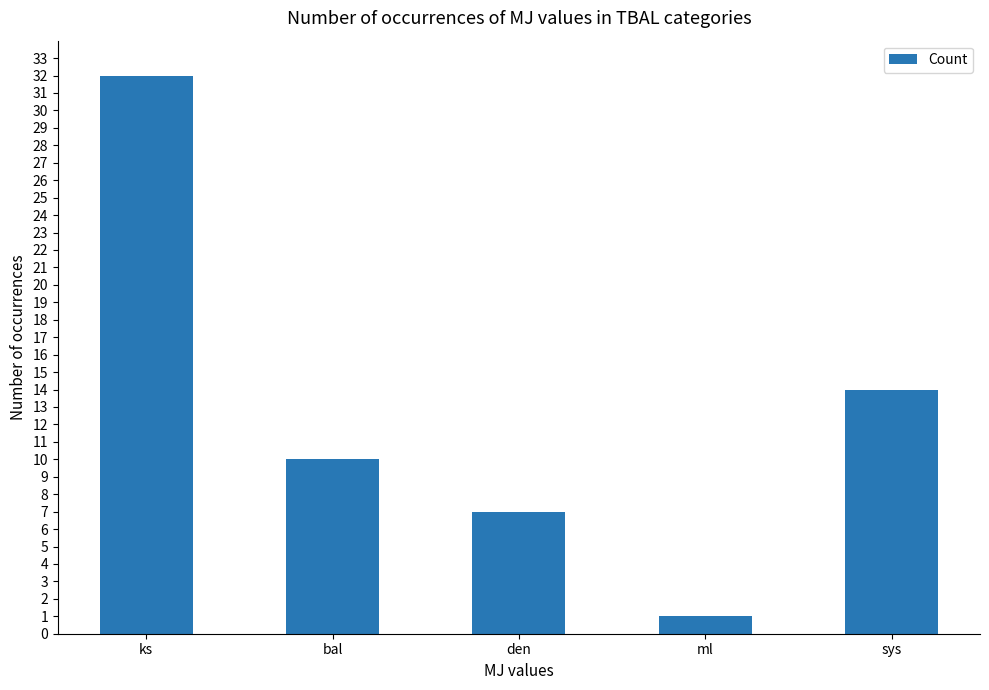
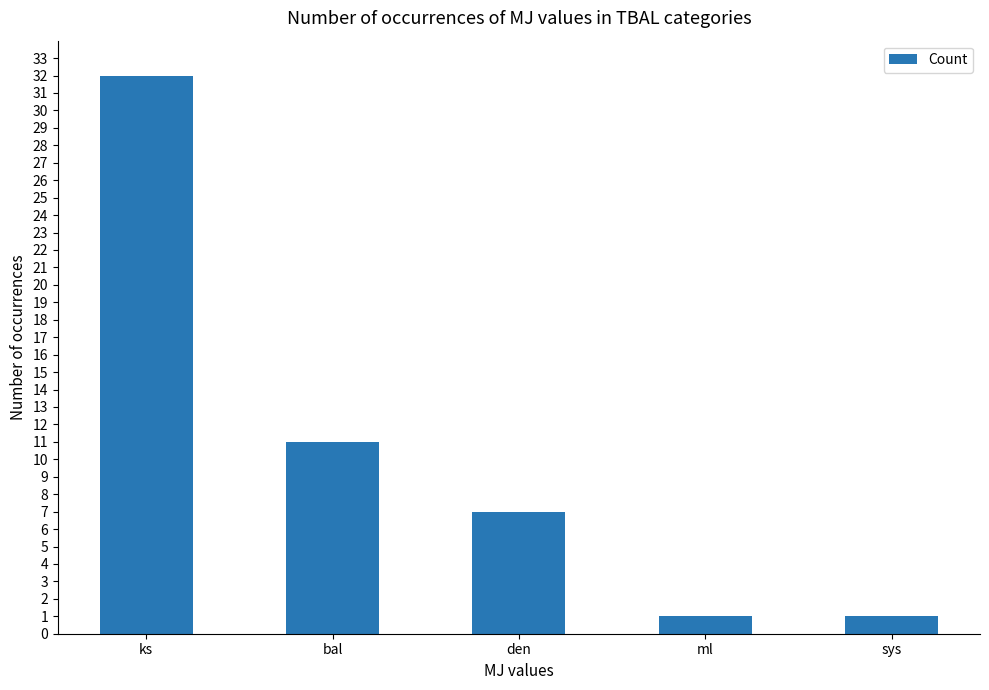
  {
    "ks": 32,
-   "bal": 10,
+   "bal": 11,
    "den": 7,
    "ml": 1,
-   "sys": 14
+   "sys": 1
  }
